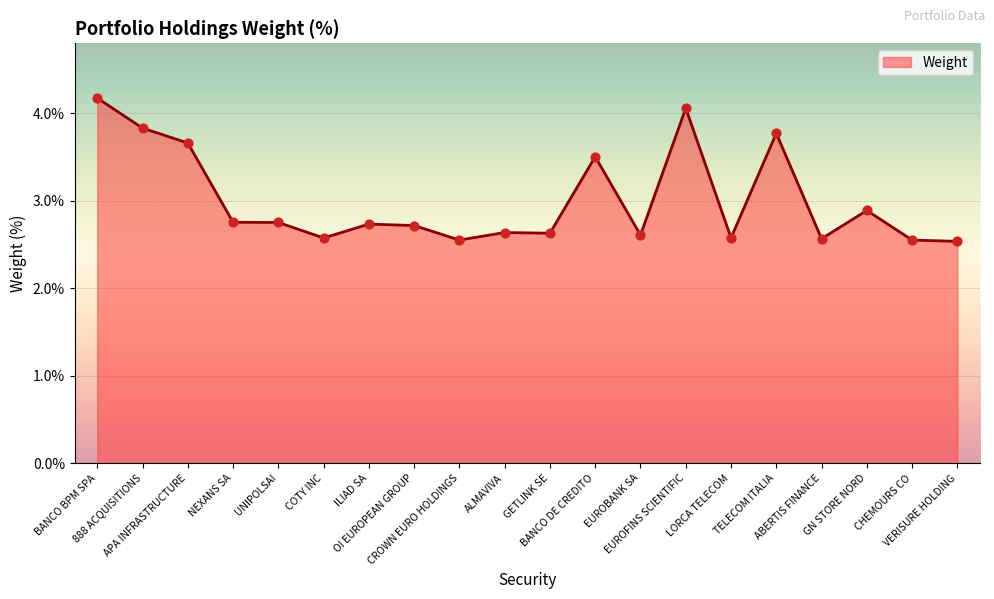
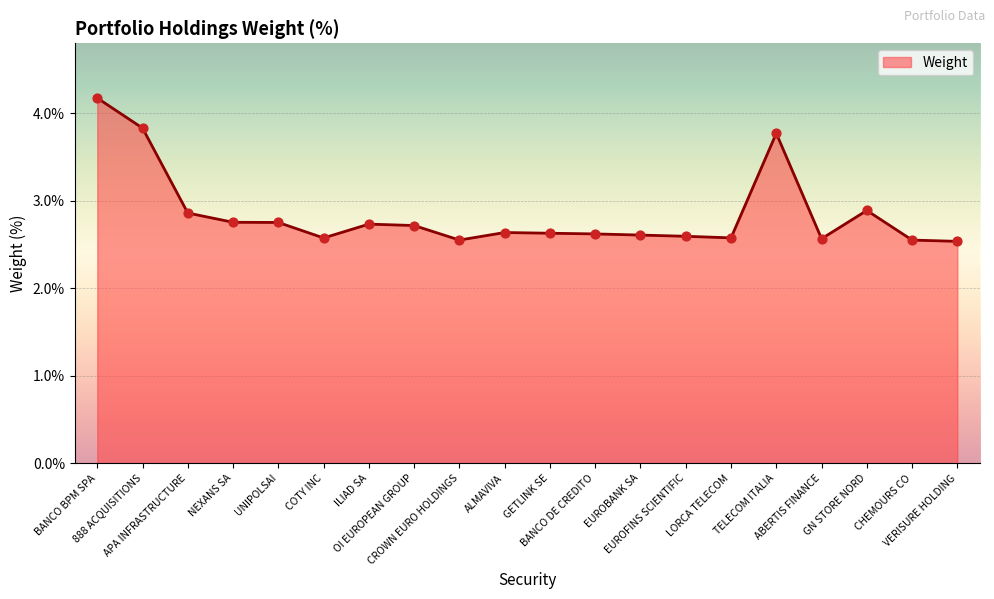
  {
    "BANCO BPM SPA": "4.2%",
    "888 ACQUISITIONS": "3.8%",
-   "APA INFRASTRUCTURE": "3.7%",
+   "APA INFRASTRUCTURE": "2.9%",
    "NEXANS SA": "2.8%",
    "UNIPOLSAI": "2.8%",
    "COTY INC": "2.6%",
    "ILIAD SA": "2.7%",
    "OI EUROPEAN GROUP": "2.7%",
    "CROWN EURO HOLDINGS": "2.5%",
    "ALMAVIVA": "2.6%",
    "GETLINK SE": "2.6%",
-   "BANCO DE CREDITO": "3.5%",
+   "BANCO DE CREDITO": "2.6%",
    "EUROBANK SA": "2.6%",
-   "EUROFINS SCIENTIFIC": "4.1%",
+   "EUROFINS SCIENTIFIC": "2.6%",
    "LORCA TELECOM": "2.6%",
    "TELECOM ITALIA": "3.8%",
    "ABERTIS FINANCE": "2.6%",
    "GN STORE NORD": "2.9%",
    "CHEMOURS CO": "2.5%",
    "VERISURE HOLDING": "2.5%"
  }
